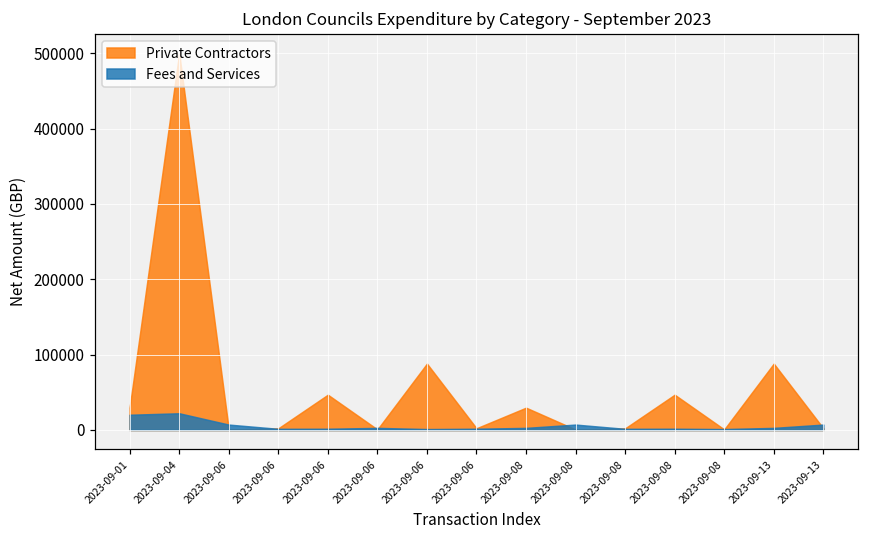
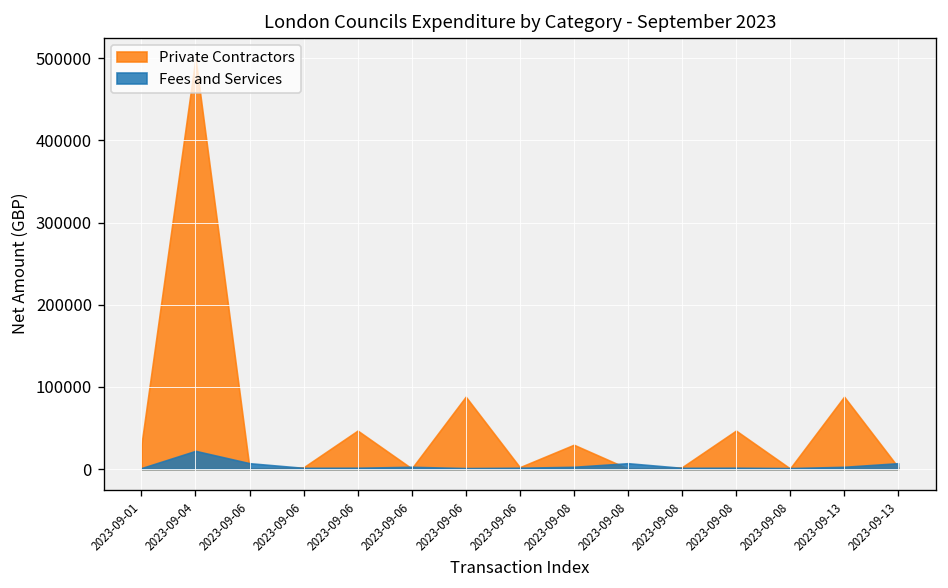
  {
    "Private Contractors": {
      "2023-09-01": 30000
    },
    "Fees and Services": {
-     "2023-09-01": 20000,
+     "2023-09-01": 0,
      "2023-09-04": 20000
    }
  }
